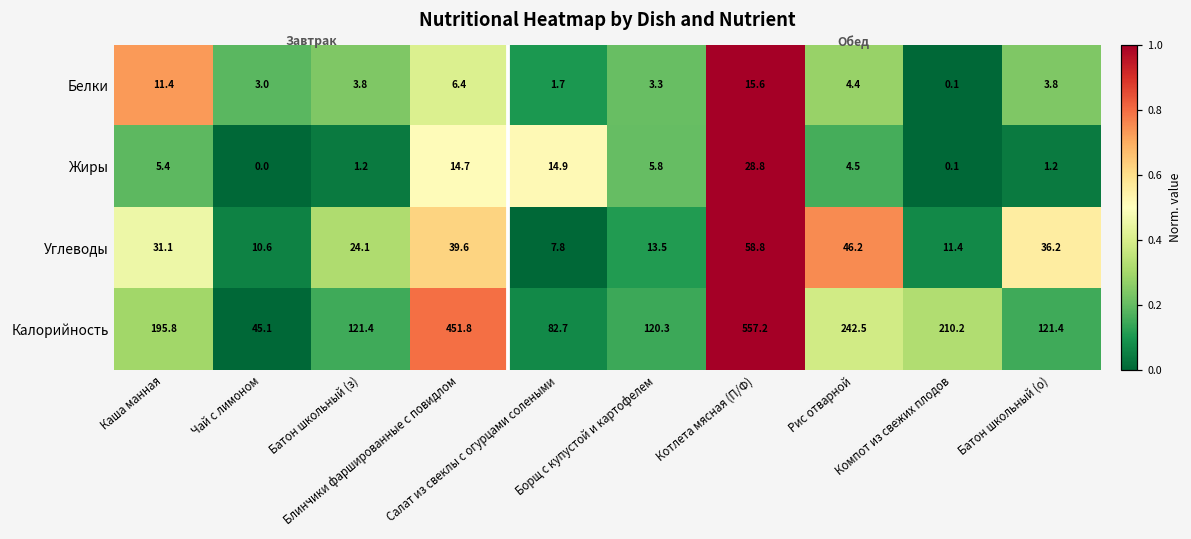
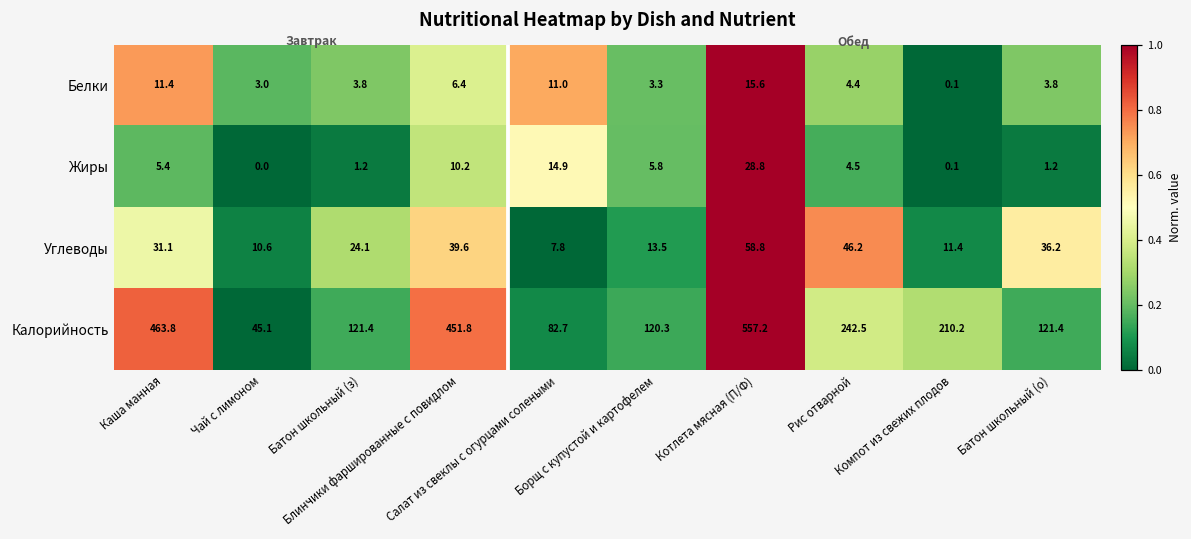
  {
    "Белки": {
      "Каша манная": 11.4,
      "Чай с лимоном": 3.0,
      "Батон школьный (з)": 3.8,
      "Блинчики фаршированные с повидлом": 6.4,
-     "Салат из свеклы с огурцами солеными": 1.7,
+     "Салат из свеклы с огурцами солеными": 11.0,
      "Борщ с купустой и картофелем": 3.3,
      "Котлета мясная (П/Ф)": 15.6,
      "Рис отварной": 4.4,
      "Компот из свежих плодов": 0.1,
      "Батон школьный (о)": 3.8
    },
    "Жиры": {
      "Каша манная": 5.4,
      "Чай с лимоном": 0.0,
      "Батон школьный (з)": 1.2,
-     "Блинчики фаршированные с повидлом": 14.7,
+     "Блинчики фаршированные с повидлом": 10.2,
      "Салат из свеклы с огурцами солеными": 14.9,
      "Борщ с купустой и картофелем": 5.8,
      "Котлета мясная (П/Ф)": 28.8,
      "Рис отварной": 4.5,
      "Компот из свежих плодов": 0.1,
      "Батон школьный (о)": 1.2
    },
    "Углеводы": {
      "Каша манная": 31.1,
      "Чай с лимоном": 10.6,
      "Батон школьный (з)": 24.1,
      "Блинчики фаршированные с повидлом": 39.6,
      "Салат из свеклы с огурцами солеными": 7.8,
      "Борщ с купустой и картофелем": 13.5,
      "Котлета мясная (П/Ф)": 58.8,
      "Рис отварной": 46.2,
      "Компот из свежих плодов": 11.4,
      "Батон школьный (о)": 36.2
    },
    "Калорийность": {
-     "Каша манная": 195.8,
+     "Каша манная": 463.8,
      "Чай с лимоном": 45.1,
      "Батон школьный (з)": 121.4,
      "Блинчики фаршированные с повидлом": 451.8,
      "Салат из свеклы с огурцами солеными": 82.7,
      "Борщ с купустой и картофелем": 120.3,
      "Котлета мясная (П/Ф)": 557.2,
      "Рис отварной": 242.5,
      "Компот из свежих плодов": 210.2,
      "Батон школьный (о)": 121.4
    }
  }
